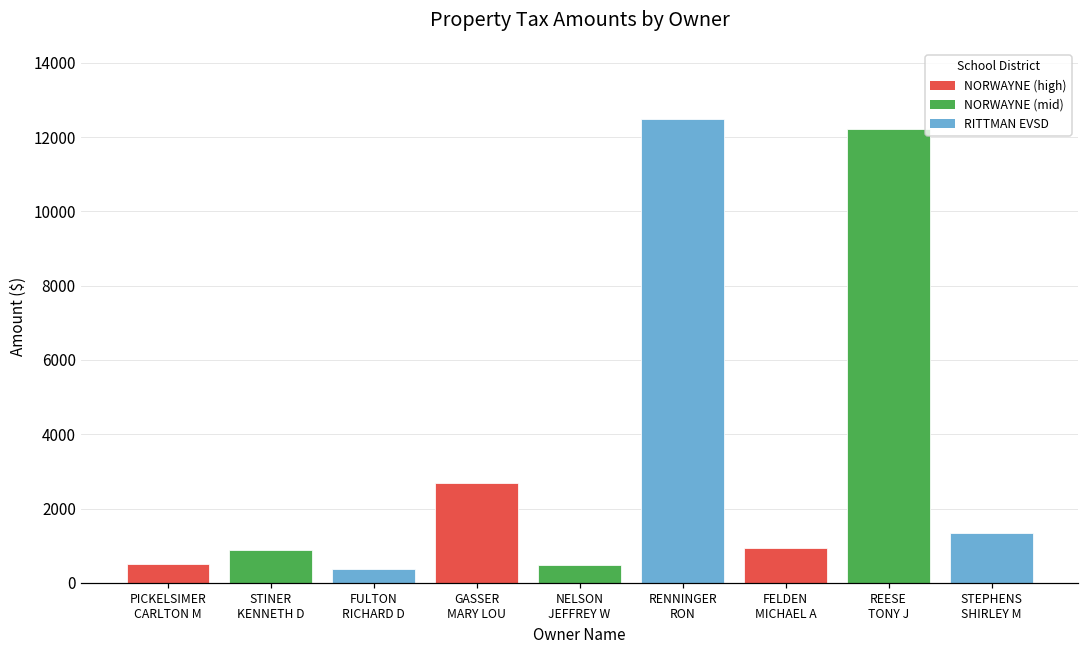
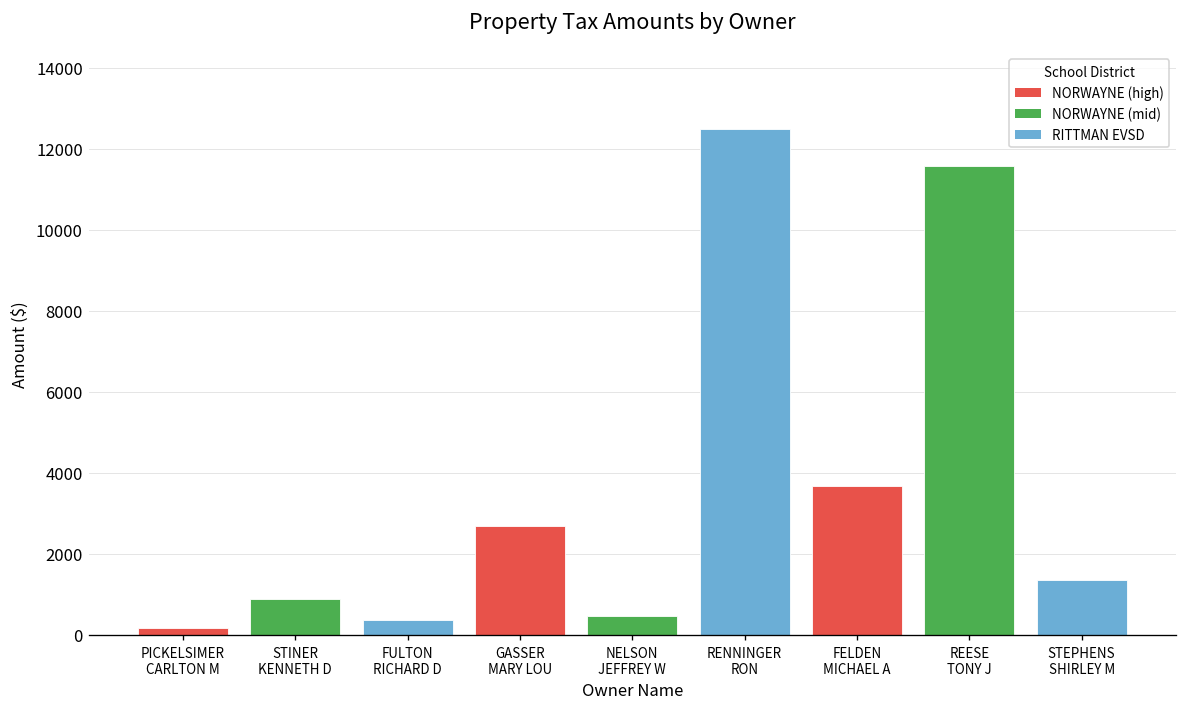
  {
-   "PICKELSIMER CARLTON M": 500,
+   "PICKELSIMER CARLTON M": 200,
    "STINER KENNETH D": 900,
    "FULTON RICHARD D": 400,
    "GASSER MARY LOU": 2700,
    "NELSON JEFFREY W": 500,
    "RENNINGER RON": 12500,
-   "FELDEN MICHAEL A": 900,
-   "REESE TONY J": 12200,
+   "FELDEN MICHAEL A": 3700,
+   "REESE TONY J": 11600,
    "STEPHENS SHIRLEY M": 1300
  }
